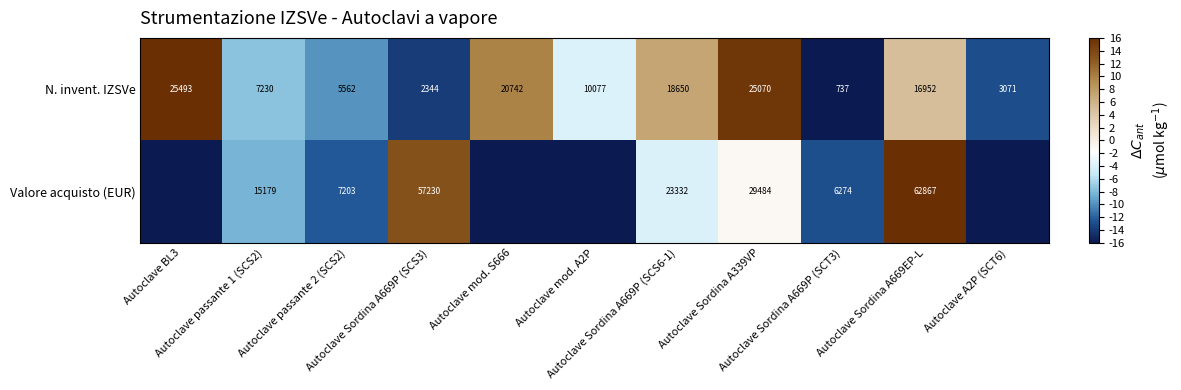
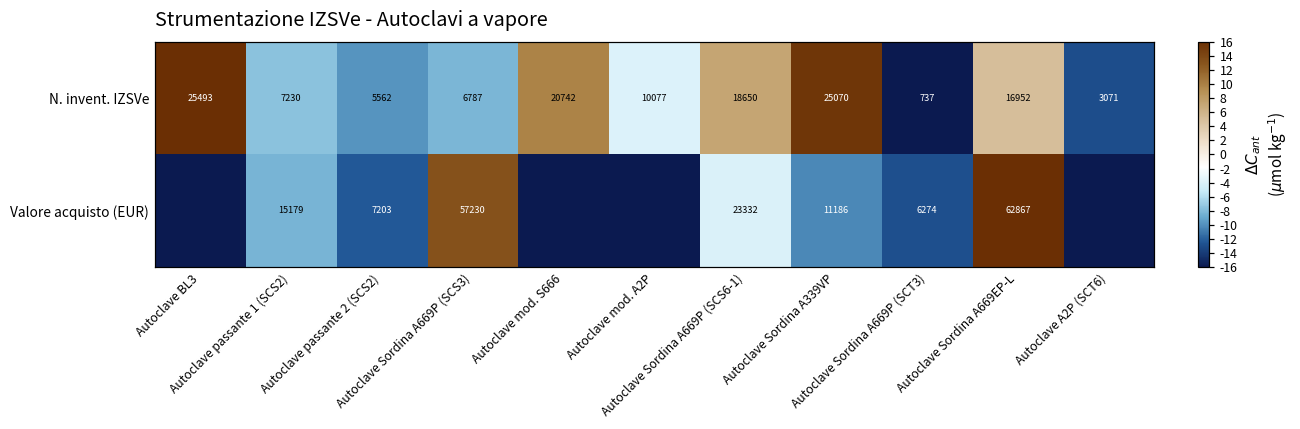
  {
    "N. invent. IZSVe": {
      "Autoclave BL3": 25493,
      "Autoclave passante 1 (SCS2)": 7230,
      "Autoclave passante 2 (SCS2)": 5562,
-     "Autoclave Sordina A669P (SCS3)": 2344,
+     "Autoclave Sordina A669P (SCS3)": 6787,
      "Autoclave mod. S666": 20742,
      "Autoclave mod. A2P": 10077,
      "Autoclave Sordina A669P (SCS6-1)": 18650,
      "Autoclave Sordina A339VP": 25070,
      "Autoclave Sordina A669P (SCT3)": 737,
      "Autoclave Sordina A669EP-L": 16952,
      "Autoclave A2P (SCT6)": 3071
    },
    "Valore acquisto (EUR)": {
      "Autoclave passante 1 (SCS2)": 15179,
      "Autoclave passante 2 (SCS2)": 7203,
      "Autoclave Sordina A669P (SCS3)": 57230,
      "Autoclave Sordina A669P (SCS6-1)": 23332,
-     "Autoclave Sordina A339VP": 29484,
+     "Autoclave Sordina A339VP": 11186,
      "Autoclave Sordina A669P (SCT3)": 6274,
      "Autoclave Sordina A669EP-L": 62867
    }
  }
